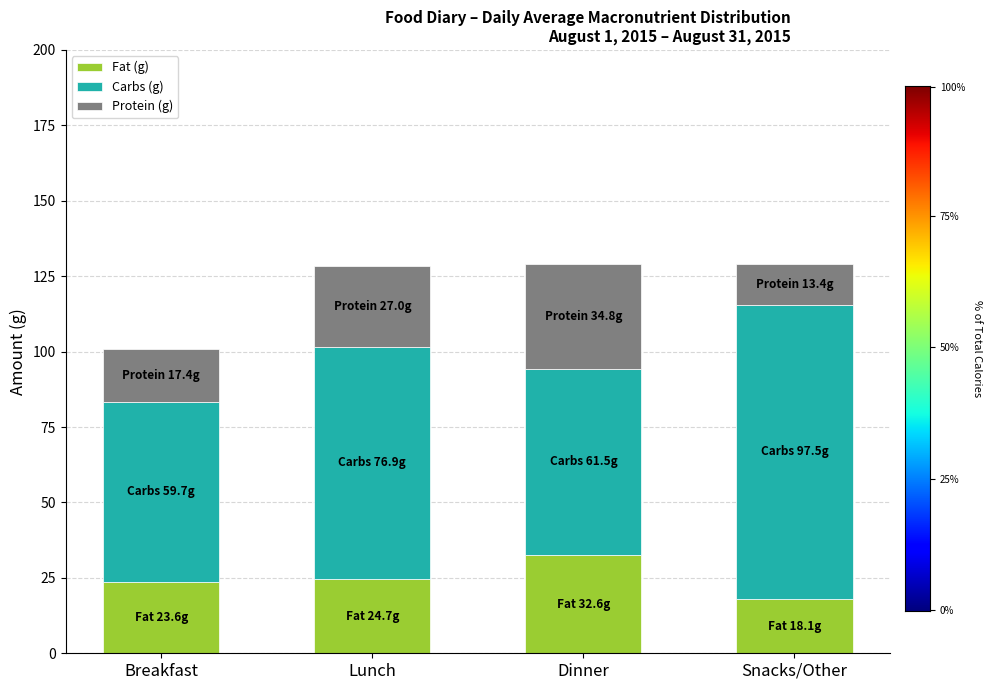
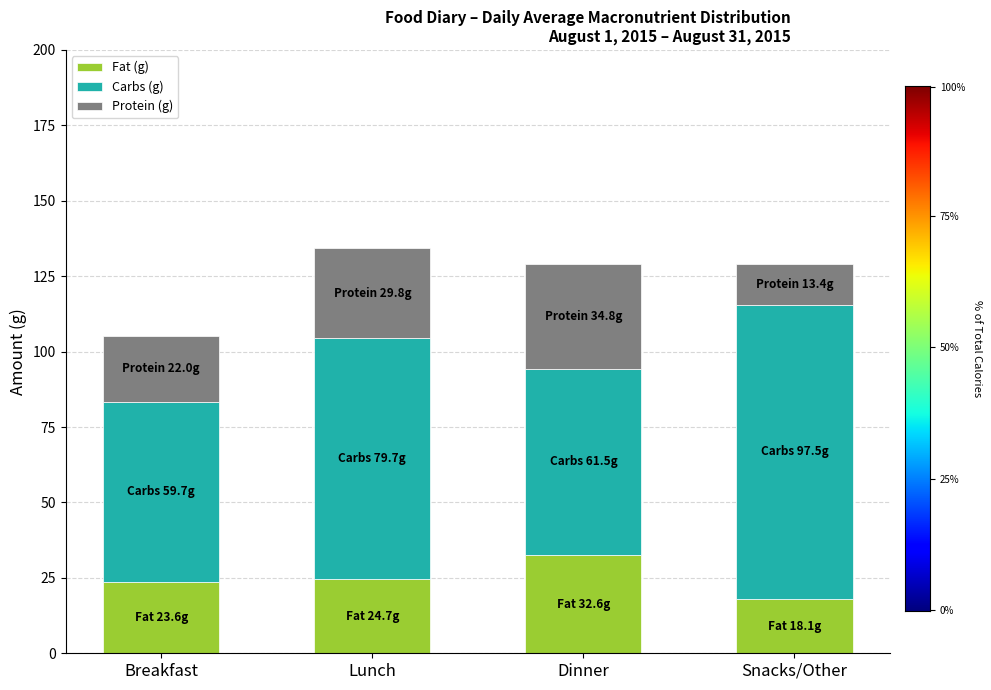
  {
    "Fat (g)": {
      "Breakfast": "23.6g",
      "Lunch": "24.7g",
      "Dinner": "32.6g",
      "Snacks/Other": "18.1g"
    },
    "Carbs (g)": {
      "Breakfast": "59.7g",
-     "Lunch": "76.9g",
+     "Lunch": "79.7g",
      "Dinner": "61.5g",
      "Snacks/Other": "97.5g"
    },
    "Protein (g)": {
-     "Breakfast": "17.4g",
-     "Lunch": "27.0g",
+     "Breakfast": "22.0g",
+     "Lunch": "29.8g",
      "Dinner": "34.8g",
      "Snacks/Other": "13.4g"
    }
  }
